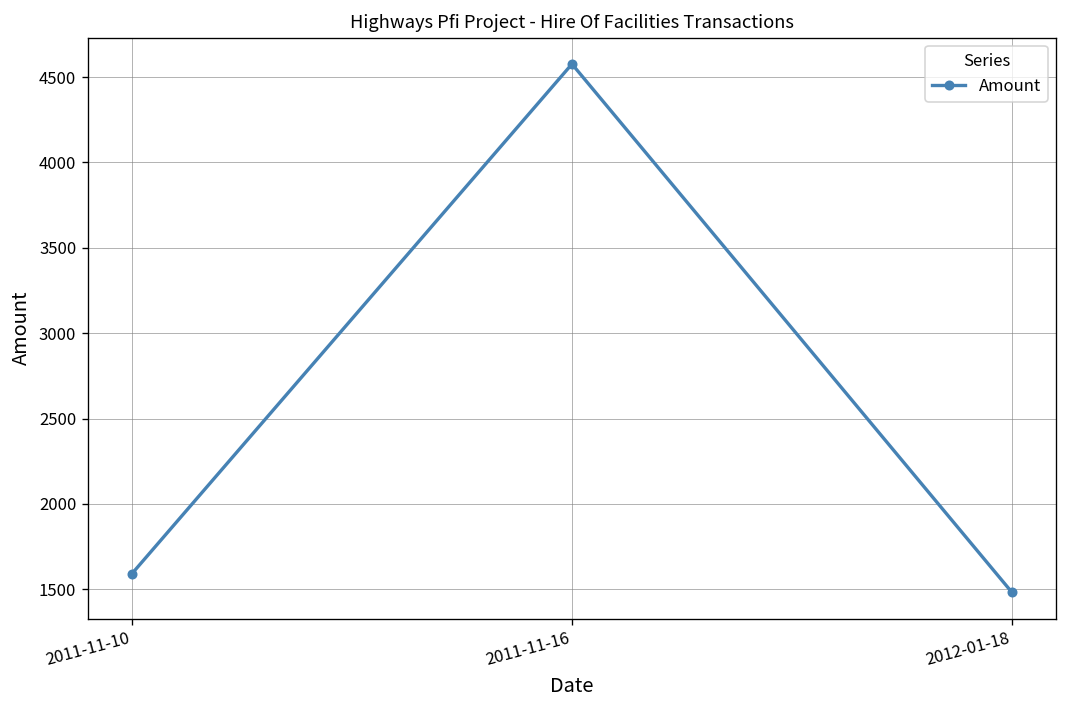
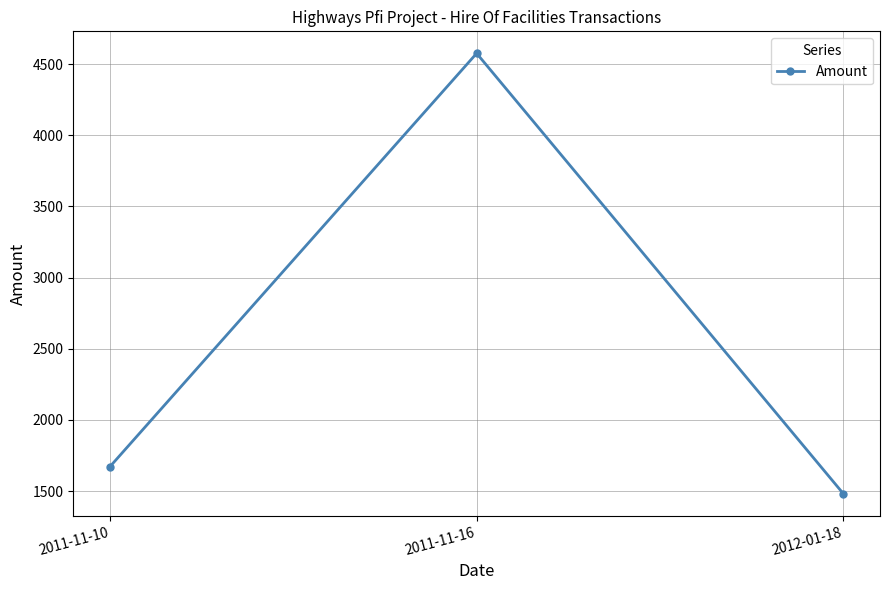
  {
-   "2011-11-10": 1590,
+   "2011-11-10": 1670,
    "2011-11-16": 4580,
    "2012-01-18": 1480
  }
